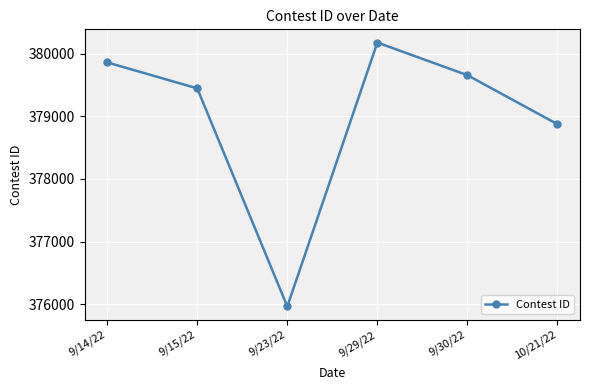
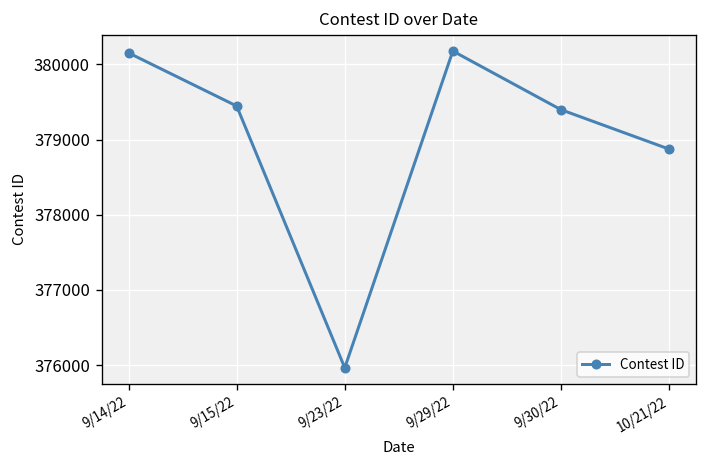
  {
-   "9/14/22": 379900,
+   "9/14/22": 380200,
    "9/15/22": 379400,
    "9/23/22": 376000,
    "9/29/22": 380200,
-   "9/30/22": 379700,
+   "9/30/22": 379400,
    "10/21/22": 378900
  }
